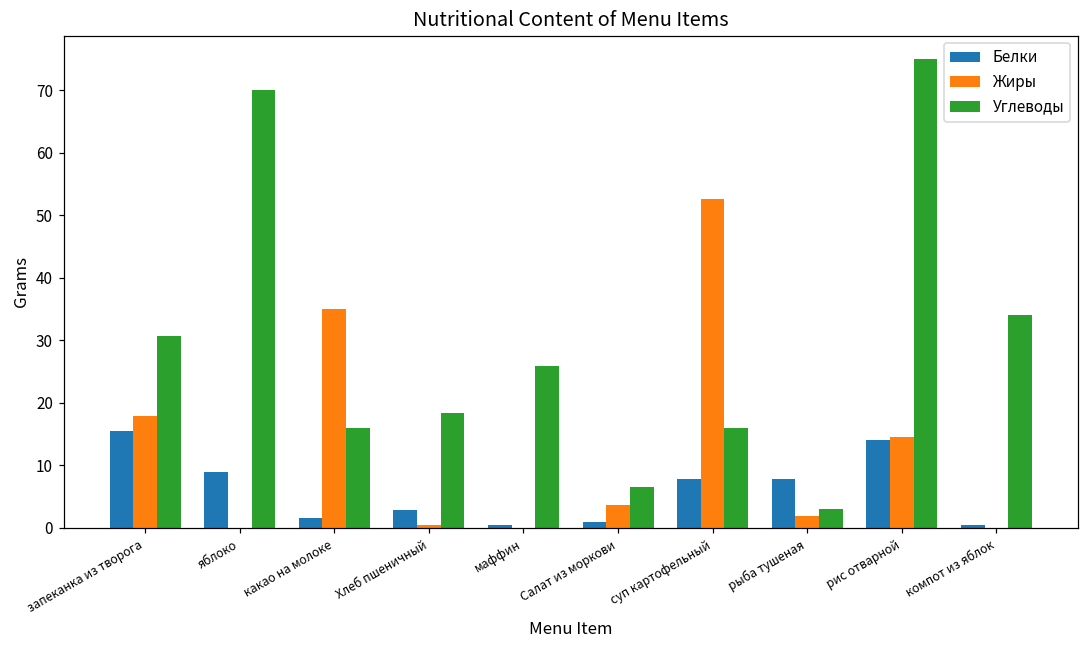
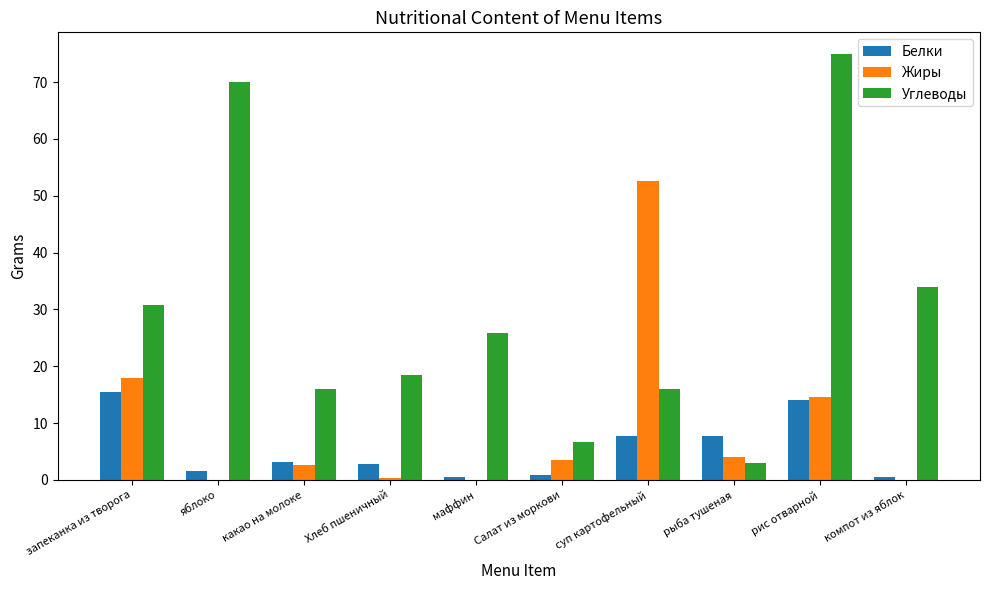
  {
    "Белки": {
      "запеканка из творога": 15,
-     "яблоко": 9,
-     "какао на молоке": 2,
+     "яблоко": 2,
+     "какао на молоке": 3,
      "Хлеб пшеничный": 3,
      "маффин": 1,
      "Салат из моркови": 1,
      "суп картофельный": 8,
      "рыба тушеная": 8,
      "рис отварной": 14,
      "компот из яблок": 0
    },
    "Жиры": {
      "запеканка из творога": 18,
      "яблоко": 0,
-     "какао на молоке": 35,
+     "какао на молоке": 3,
      "маффин": 0,
      "Салат из моркови": 4,
      "суп картофельный": 53,
-     "рыба тушеная": 2,
+     "рыба тушеная": 4,
      "рис отварной": 15,
      "компот из яблок": 0
    },
    "Углеводы": {
      "запеканка из творога": 31,
      "яблоко": 70,
      "какао на молоке": 16,
      "Хлеб пшеничный": 18,
      "маффин": 26,
      "Салат из моркови": 7,
      "суп картофельный": 16,
      "рыба тушеная": 3,
      "рис отварной": 75,
      "компот из яблок": 34
    }
  }
